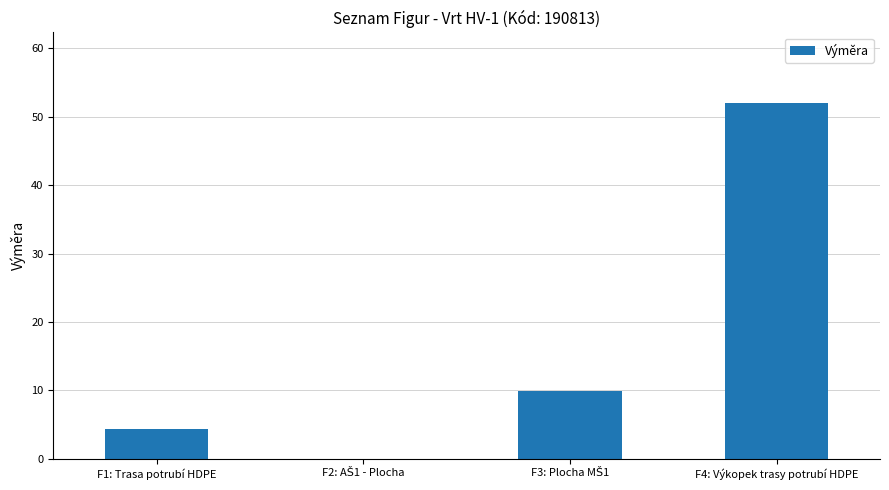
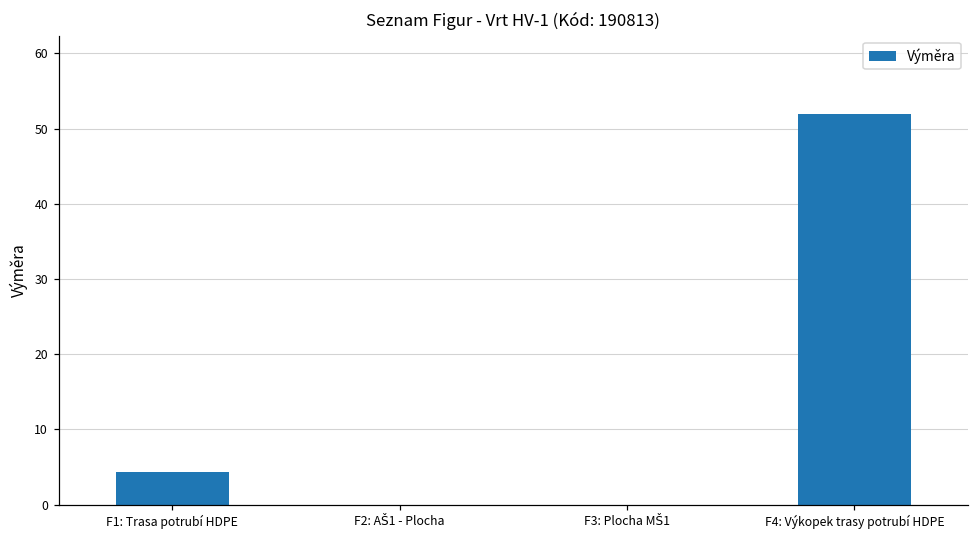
  {
    "F1: Trasa potrubí HDPE": 4,
-   "F3: Plocha MŠ1": 10,
+   "F3: Plocha MŠ1": 0,
    "F4: Výkopek trasy potrubí HDPE": 52
  }
